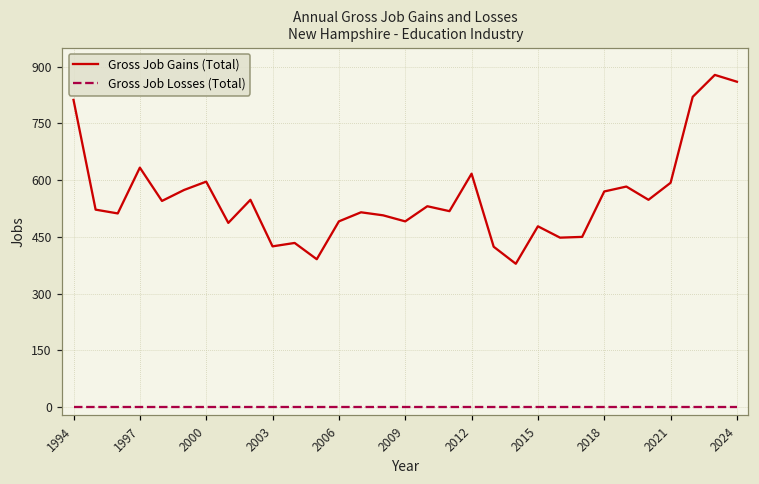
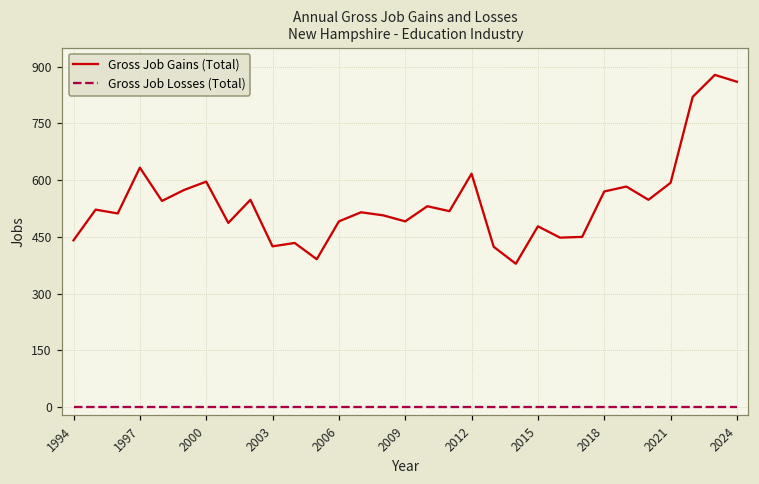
  {
    "Gross Job Gains (Total)": {
-     "1994": 810,
+     "1994": 440,
      "1997": 630,
      "2000": 600,
      "2003": 430,
      "2006": 490,
      "2009": 490,
      "2012": 620,
      "2015": 480,
      "2018": 570,
      "2021": 590,
      "2024": 860
    },
    "Gross Job Losses (Total)": {
      "1994": 0,
      "1997": 0,
      "2000": 0,
      "2003": 0,
      "2006": 0,
      "2009": 0,
      "2012": 0,
      "2015": 0,
      "2018": 0,
      "2021": 0,
      "2024": 0
    }
  }
